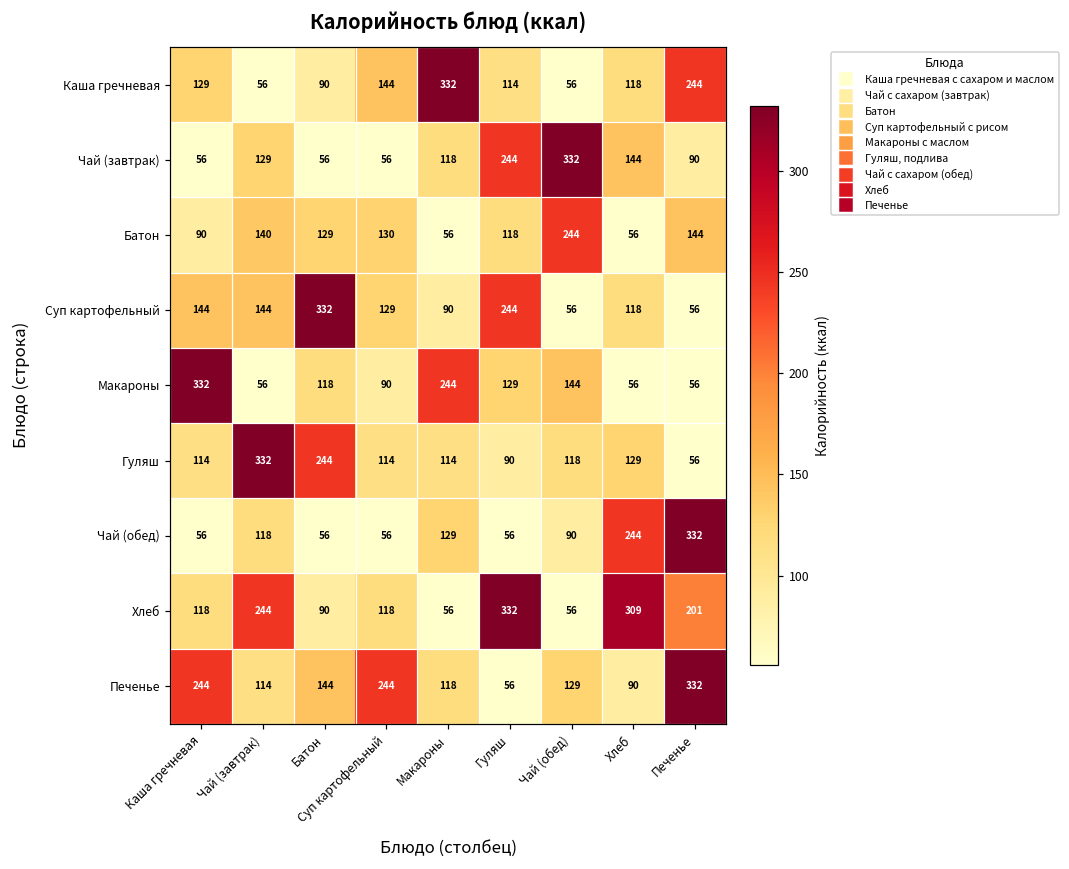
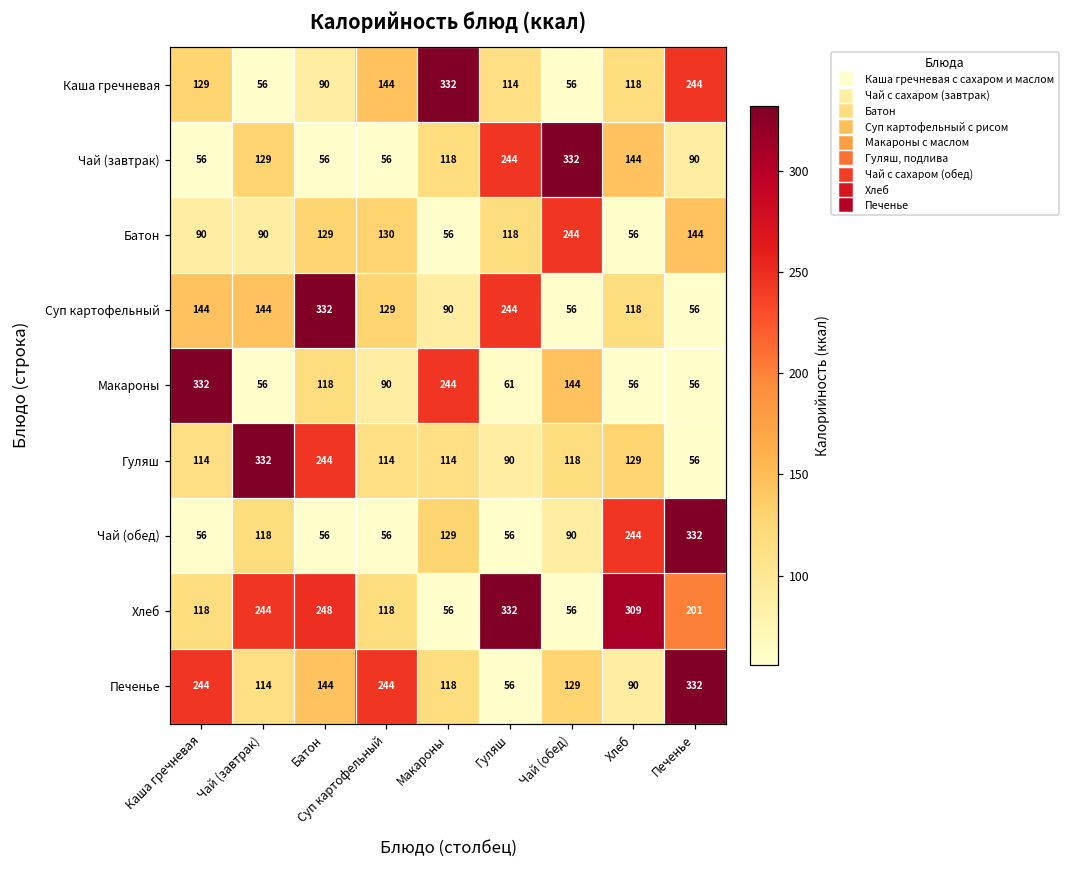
  {
    "Каша гречневая": {
      "Каша гречневая": 129,
      "Чай (завтрак)": 56,
      "Батон": 90,
      "Суп картофельный": 144,
      "Макароны": 332,
      "Гуляш": 114,
      "Чай (обед)": 56,
      "Хлеб": 118,
      "Печенье": 244
    },
    "Чай (завтрак)": {
      "Каша гречневая": 56,
      "Чай (завтрак)": 129,
      "Батон": 56,
      "Суп картофельный": 56,
      "Макароны": 118,
      "Гуляш": 244,
      "Чай (обед)": 332,
      "Хлеб": 144,
      "Печенье": 90
    },
    "Батон": {
      "Каша гречневая": 90,
-     "Чай (завтрак)": 140,
+     "Чай (завтрак)": 90,
      "Батон": 129,
      "Суп картофельный": 130,
      "Макароны": 56,
      "Гуляш": 118,
      "Чай (обед)": 244,
      "Хлеб": 56,
      "Печенье": 144
    },
    "Суп картофельный": {
      "Каша гречневая": 144,
      "Чай (завтрак)": 144,
      "Батон": 332,
      "Суп картофельный": 129,
      "Макароны": 90,
      "Гуляш": 244,
      "Чай (обед)": 56,
      "Хлеб": 118,
      "Печенье": 56
    },
    "Макароны": {
      "Каша гречневая": 332,
      "Чай (завтрак)": 56,
      "Батон": 118,
      "Суп картофельный": 90,
      "Макароны": 244,
-     "Гуляш": 129,
+     "Гуляш": 61,
      "Чай (обед)": 144,
      "Хлеб": 56,
      "Печенье": 56
    },
    "Гуляш": {
      "Каша гречневая": 114,
      "Чай (завтрак)": 332,
      "Батон": 244,
      "Суп картофельный": 114,
      "Макароны": 114,
      "Гуляш": 90,
      "Чай (обед)": 118,
      "Хлеб": 129,
      "Печенье": 56
    },
    "Чай (обед)": {
      "Каша гречневая": 56,
      "Чай (завтрак)": 118,
      "Батон": 56,
      "Суп картофельный": 56,
      "Макароны": 129,
      "Гуляш": 56,
      "Чай (обед)": 90,
      "Хлеб": 244,
      "Печенье": 332
    },
    "Хлеб": {
      "Каша гречневая": 118,
      "Чай (завтрак)": 244,
-     "Батон": 90,
+     "Батон": 248,
      "Суп картофельный": 118,
      "Макароны": 56,
      "Гуляш": 332,
      "Чай (обед)": 56,
      "Хлеб": 309,
      "Печенье": 201
    },
    "Печенье": {
      "Каша гречневая": 244,
      "Чай (завтрак)": 114,
      "Батон": 144,
      "Суп картофельный": 244,
      "Макароны": 118,
      "Гуляш": 56,
      "Чай (обед)": 129,
      "Хлеб": 90,
      "Печенье": 332
    }
  }
